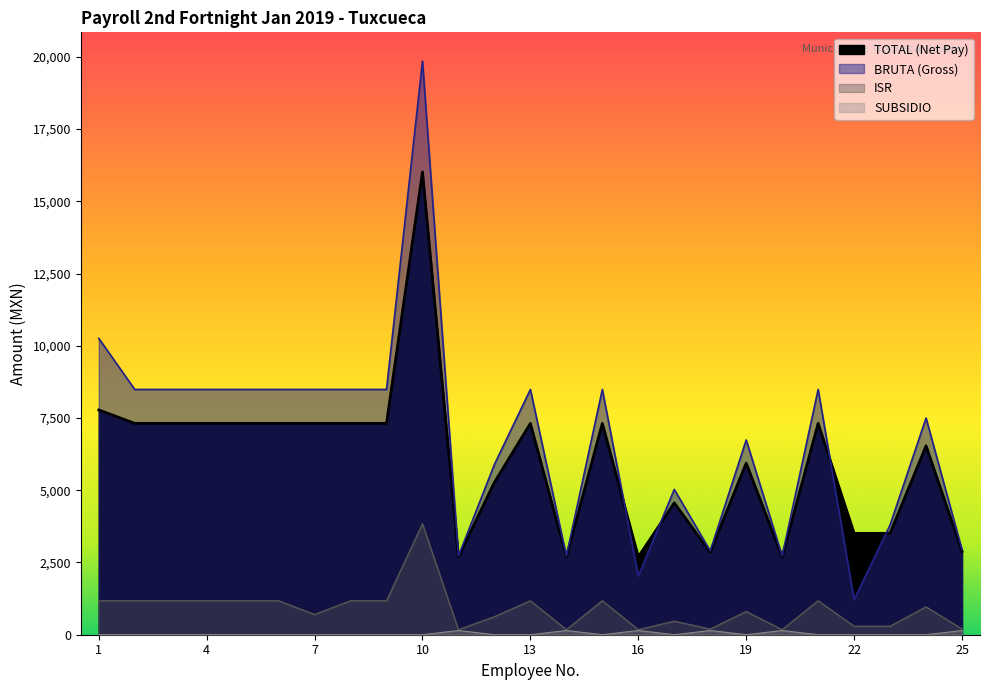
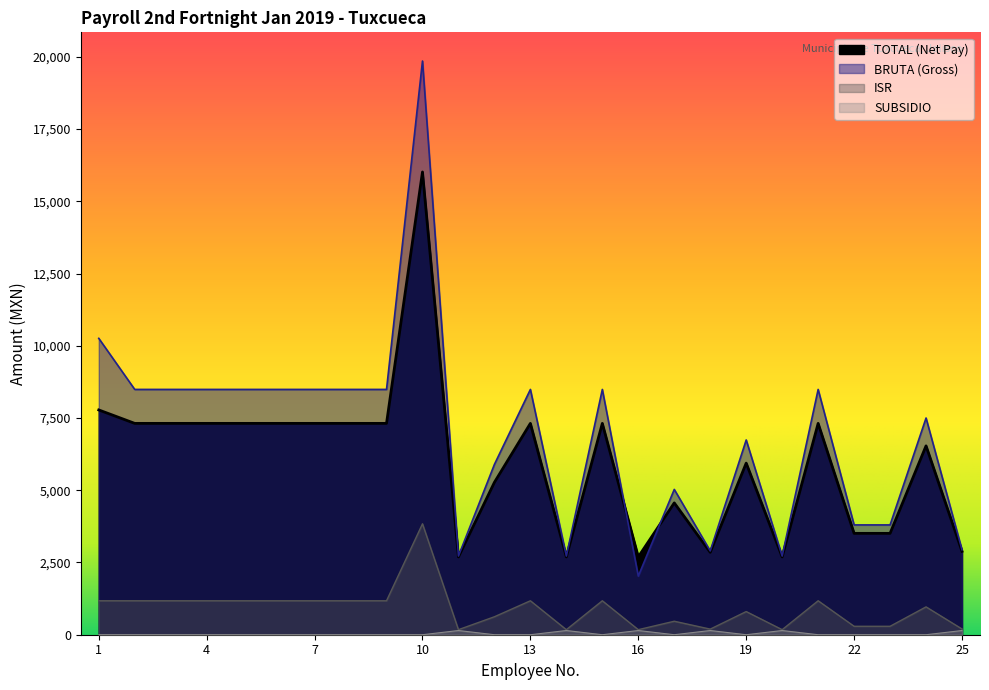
  {
    "TOTAL (Net Pay)": {
      "1": "7,800",
      "4": "7,300",
      "7": "7,300",
      "10": "16,000",
      "13": "7,300",
      "16": "2,700",
      "19": "5,900",
      "22": "3,500"
    },
    "BRUTA (Gross)": {
      "1": "10,300",
      "4": "8,500",
      "7": "8,500",
      "10": "19,900",
      "13": "8,500",
      "16": "2,000",
      "19": "6,700",
-     "22": "1,200"
+     "22": "3,800"
    },
    "ISR": {
      "1": "1,200",
      "4": "1,200",
-     "7": "700",
+     "7": "1,200",
      "10": "3,800",
      "13": "1,200",
      "19": "800",
      "22": "300"
    },
    "SUBSIDIO": {
      "1": "0",
      "4": "0",
      "7": "0",
      "10": "0",
      "13": "0",
      "19": "0",
      "22": "0"
    }
  }
